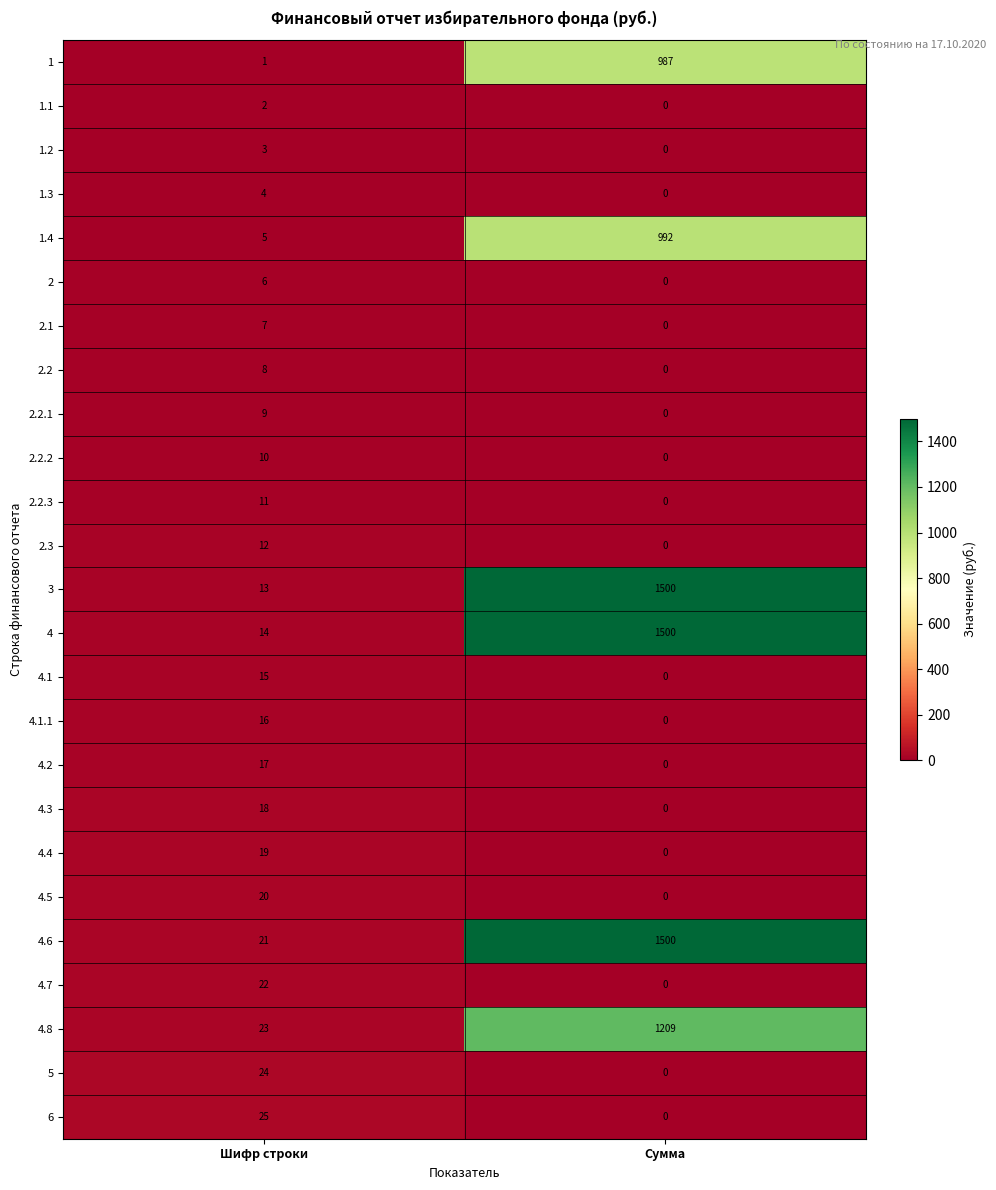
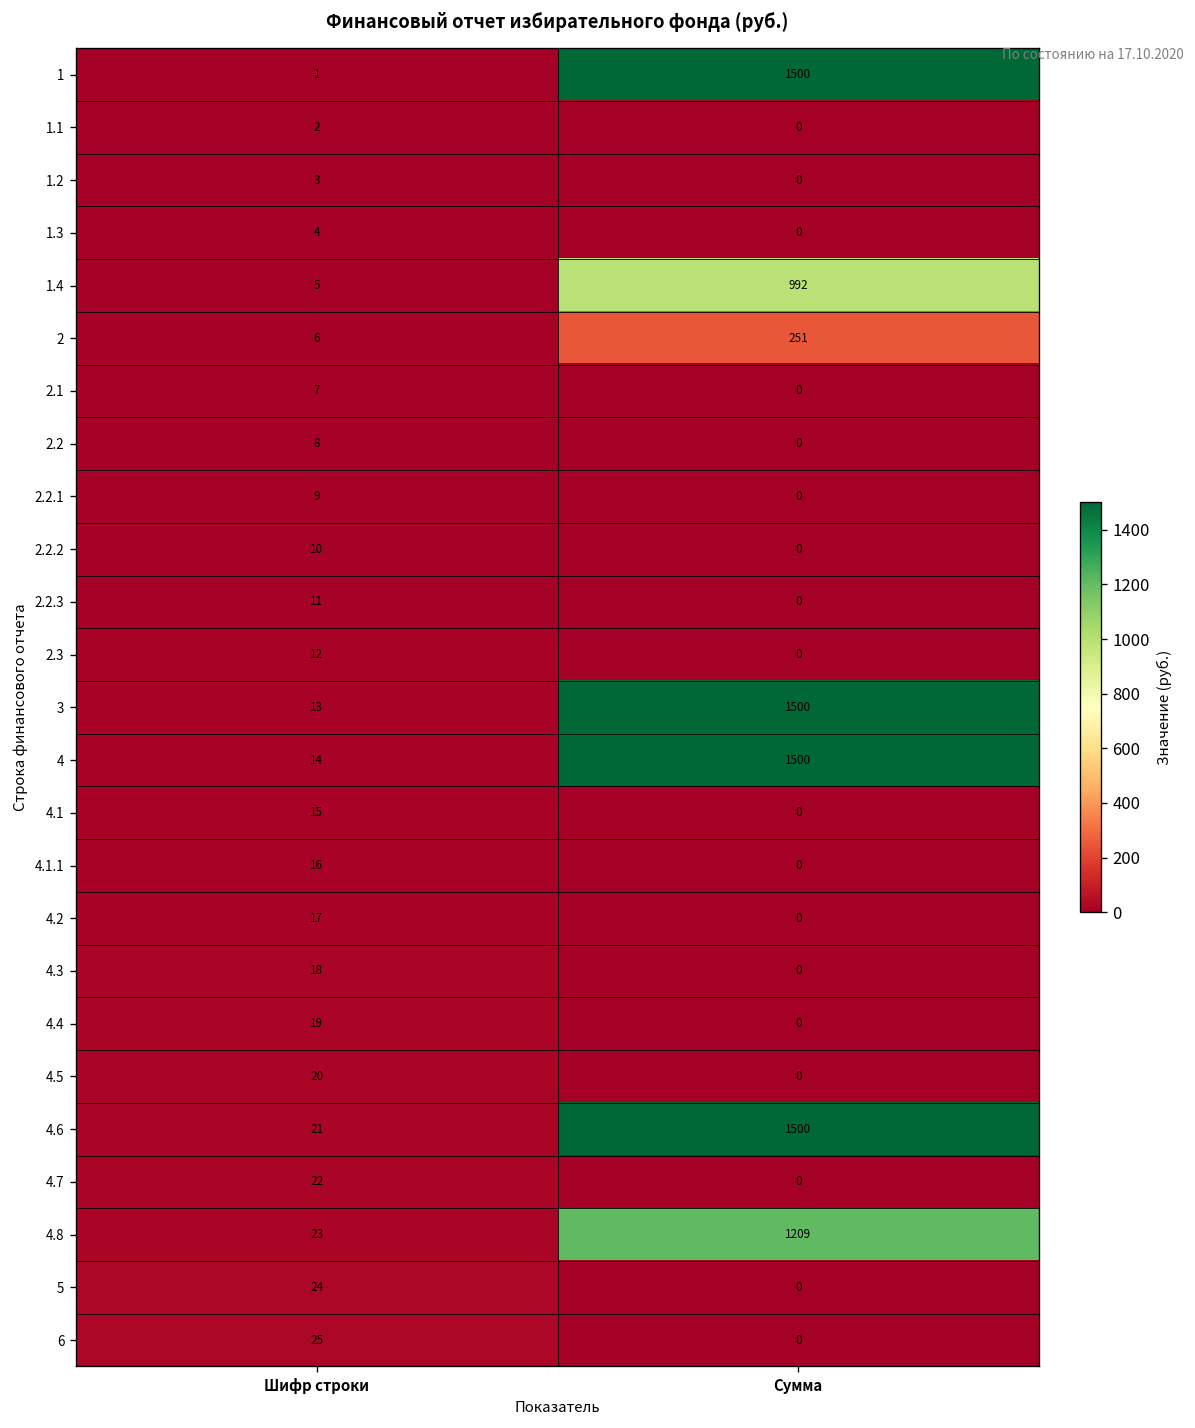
  {
    "1": {
      "Шифр строки": 1,
-     "Сумма": 987
+     "Сумма": 1500
    },
    "1.1": {
      "Шифр строки": 2,
      "Сумма": 0
    },
    "1.2": {
      "Шифр строки": 3,
      "Сумма": 0
    },
    "1.3": {
      "Шифр строки": 4,
      "Сумма": 0
    },
    "1.4": {
      "Шифр строки": 5,
      "Сумма": 992
    },
    "2": {
      "Шифр строки": 6,
-     "Сумма": 0
+     "Сумма": 251
    },
    "2.1": {
      "Шифр строки": 7,
      "Сумма": 0
    },
    "2.2": {
      "Шифр строки": 8,
      "Сумма": 0
    },
    "2.2.1": {
      "Шифр строки": 9,
      "Сумма": 0
    },
    "2.2.2": {
      "Шифр строки": 10,
      "Сумма": 0
    },
    "2.2.3": {
      "Шифр строки": 11,
      "Сумма": 0
    },
    "2.3": {
      "Шифр строки": 12,
      "Сумма": 0
    },
    "3": {
      "Шифр строки": 13,
      "Сумма": 1500
    },
    "4": {
      "Шифр строки": 14,
      "Сумма": 1500
    },
    "4.1": {
      "Шифр строки": 15,
      "Сумма": 0
    },
    "4.1.1": {
      "Шифр строки": 16,
      "Сумма": 0
    },
    "4.2": {
      "Шифр строки": 17,
      "Сумма": 0
    },
    "4.3": {
      "Шифр строки": 18,
      "Сумма": 0
    },
    "4.4": {
      "Шифр строки": 19,
      "Сумма": 0
    },
    "4.5": {
      "Шифр строки": 20,
      "Сумма": 0
    },
    "4.6": {
      "Шифр строки": 21,
      "Сумма": 1500
    },
    "4.7": {
      "Шифр строки": 22,
      "Сумма": 0
    },
    "4.8": {
      "Шифр строки": 23,
      "Сумма": 1209
    },
    "5": {
      "Шифр строки": 24,
      "Сумма": 0
    },
    "6": {
      "Шифр строки": 25,
      "Сумма": 0
    }
  }
